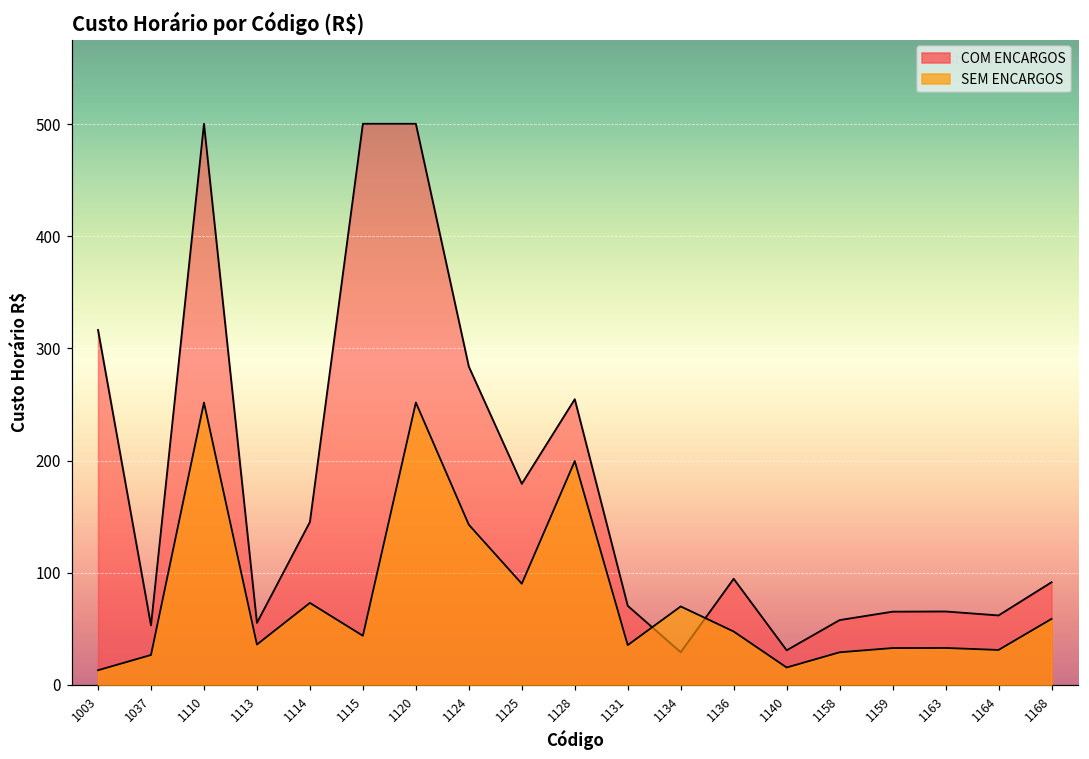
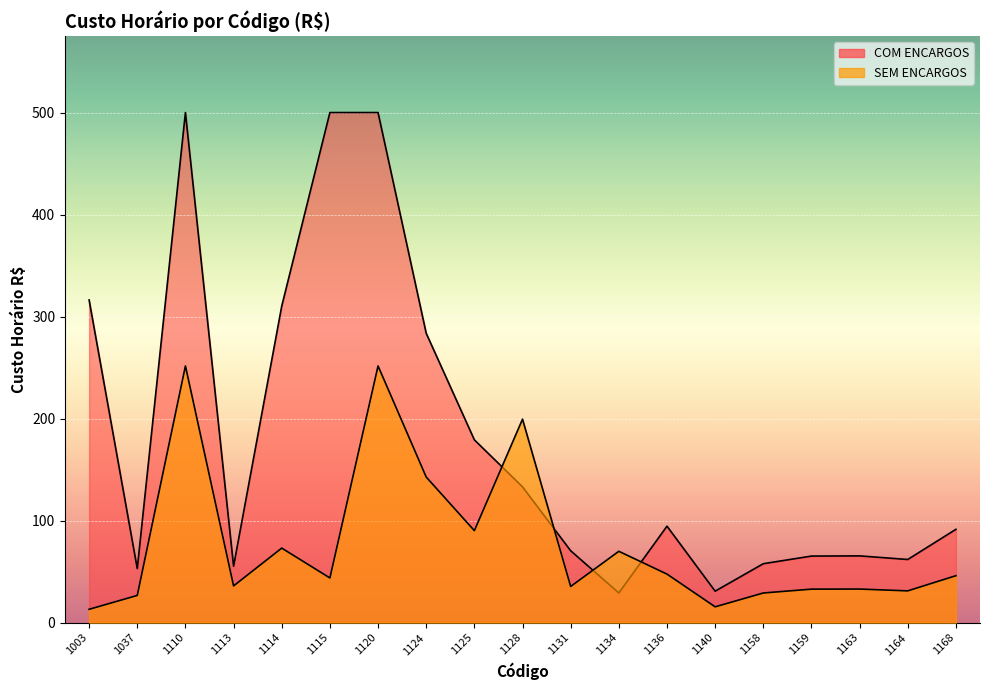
  {
    "COM ENCARGOS": {
      "1003": 316,
      "1037": 53,
      "1110": 500,
      "1113": 55,
-     "1114": 145,
+     "1114": 310,
      "1115": 500,
      "1120": 500,
      "1124": 284,
      "1125": 179,
-     "1128": 255,
+     "1128": 133,
      "1131": 71,
      "1134": 29,
      "1136": 95,
      "1140": 31,
      "1158": 58,
      "1159": 65,
      "1163": 65,
      "1164": 62,
      "1168": 92
    },
    "SEM ENCARGOS": {
      "1003": 13,
      "1037": 27,
      "1110": 252,
      "1113": 36,
      "1114": 73,
      "1115": 44,
      "1120": 252,
      "1124": 143,
      "1125": 90,
      "1128": 200,
      "1131": 35,
      "1134": 70,
      "1136": 48,
      "1140": 16,
      "1158": 29,
      "1159": 33,
      "1163": 33,
      "1164": 31,
-     "1168": 59
+     "1168": 46
    }
  }
